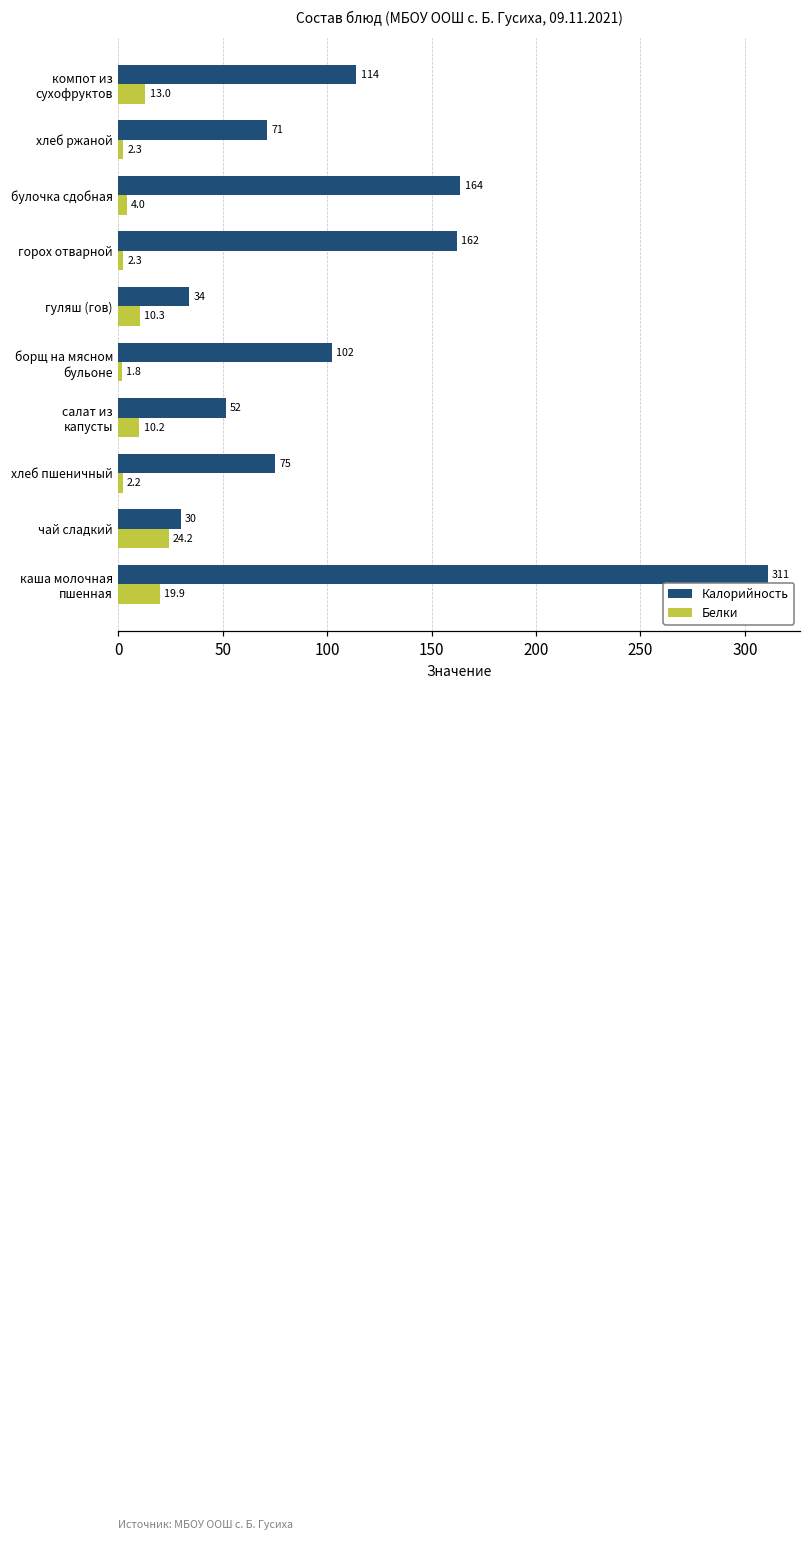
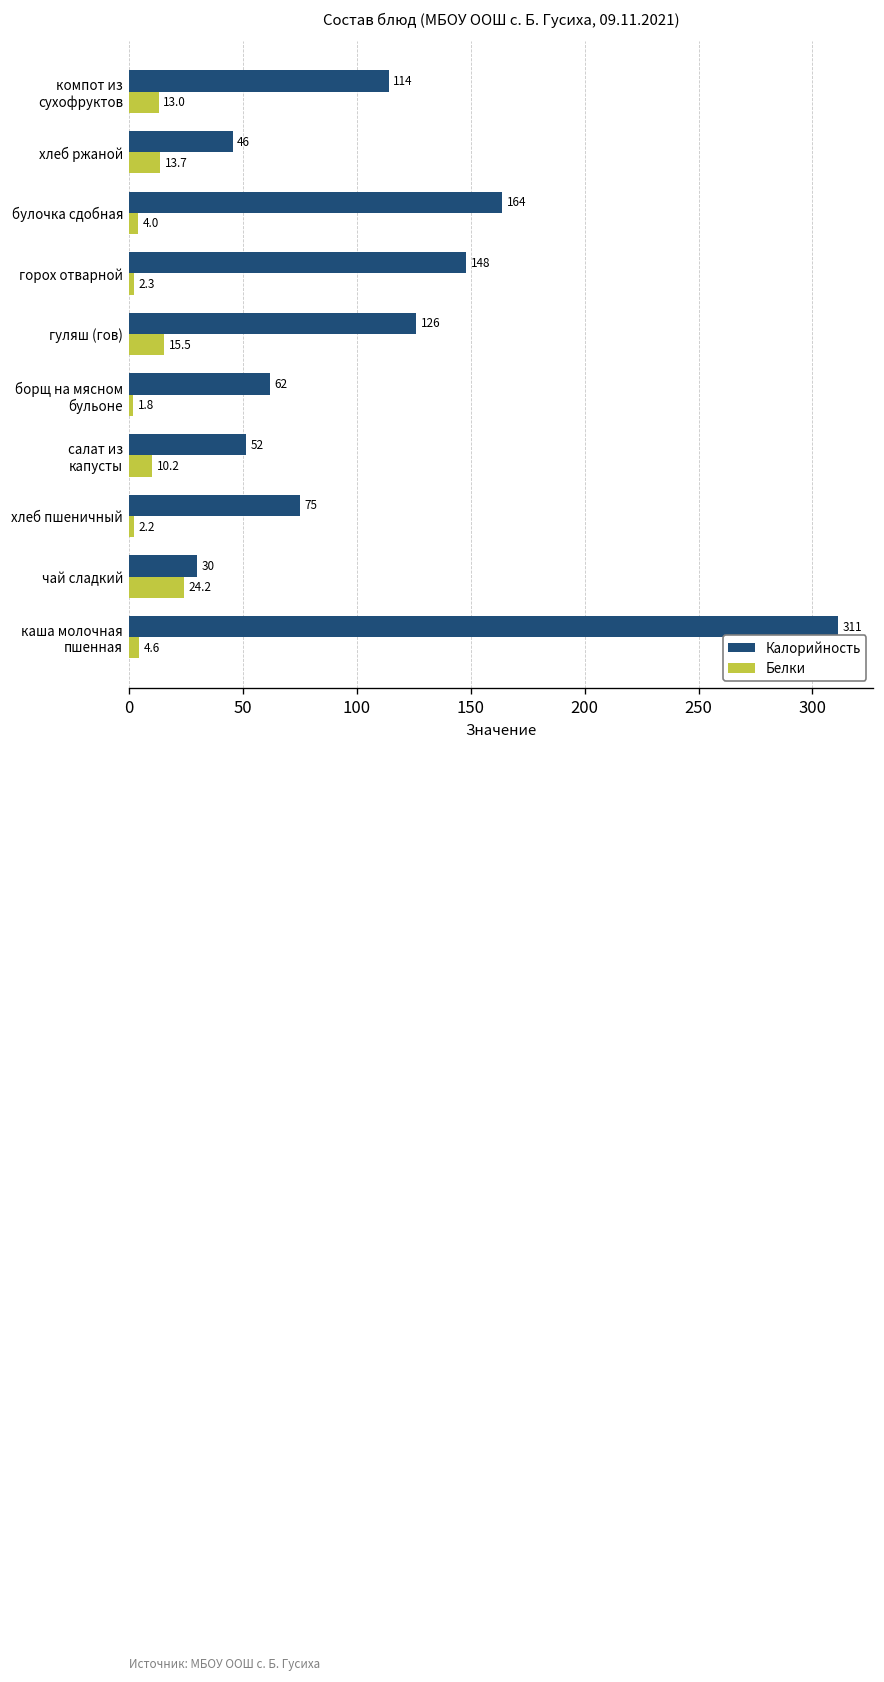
  {
    "Калорийность": {
      "компот из сухофруктов": 114,
-     "хлеб ржаной": 71,
+     "хлеб ржаной": 46,
      "булочка сдобная": 164,
-     "горох отварной": 162,
-     "гуляш (гов)": 34,
-     "борщ на мясном бульоне": 102,
+     "горох отварной": 148,
+     "гуляш (гов)": 126,
+     "борщ на мясном бульоне": 62,
      "салат из капусты": 52,
      "хлеб пшеничный": 75,
      "чай сладкий": 30,
      "каша молочная пшенная": 311
    },
    "Белки": {
      "компот из сухофруктов": 13.0,
-     "хлеб ржаной": 2.3,
+     "хлеб ржаной": 13.7,
      "булочка сдобная": 4.0,
      "горох отварной": 2.3,
-     "гуляш (гов)": 10.3,
+     "гуляш (гов)": 15.5,
      "борщ на мясном бульоне": 1.8,
      "салат из капусты": 10.2,
      "хлеб пшеничный": 2.2,
      "чай сладкий": 24.2,
-     "каша молочная пшенная": 19.9
+     "каша молочная пшенная": 4.6
    }
  }
